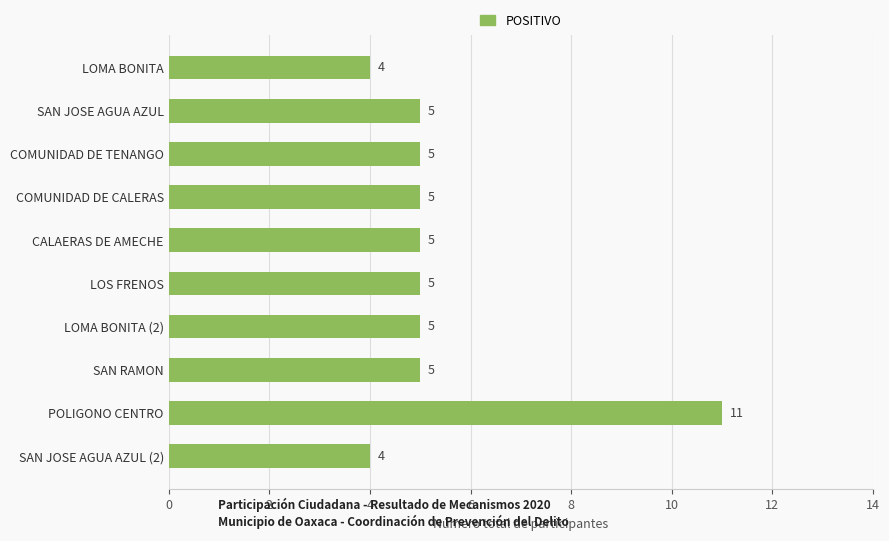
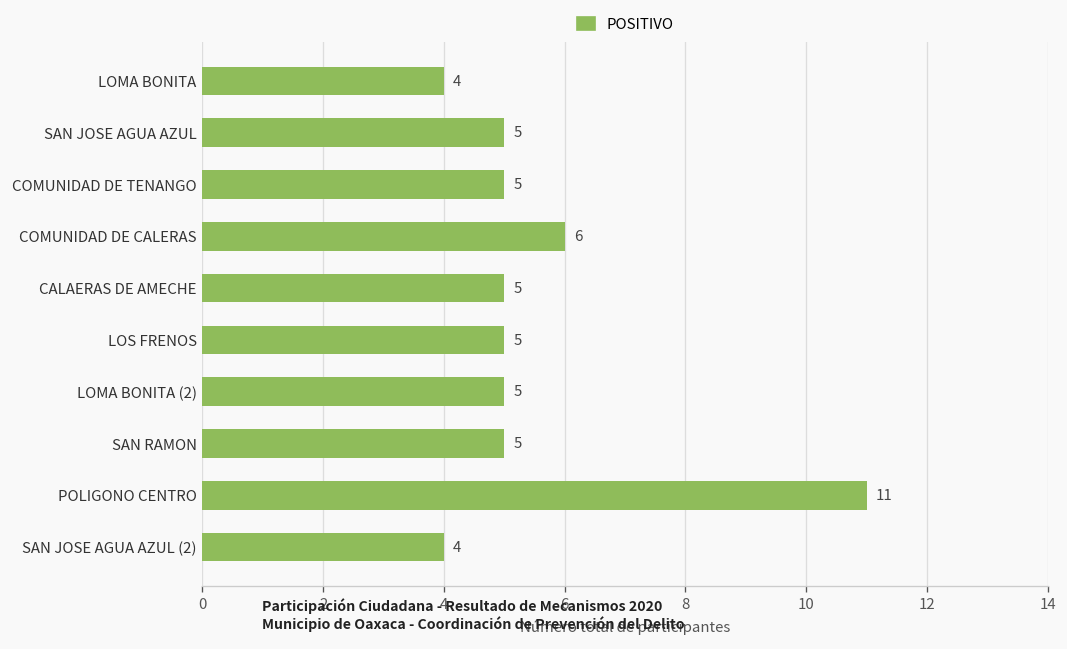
  {
    "LOMA BONITA": 4,
    "SAN JOSE AGUA AZUL": 5,
    "COMUNIDAD DE TENANGO": 5,
-   "COMUNIDAD DE CALERAS": 5,
+   "COMUNIDAD DE CALERAS": 6,
    "CALAERAS DE AMECHE": 5,
    "LOS FRENOS": 5,
    "LOMA BONITA (2)": 5,
    "SAN RAMON": 5,
    "POLIGONO CENTRO": 11,
    "SAN JOSE AGUA AZUL (2)": 4
  }
